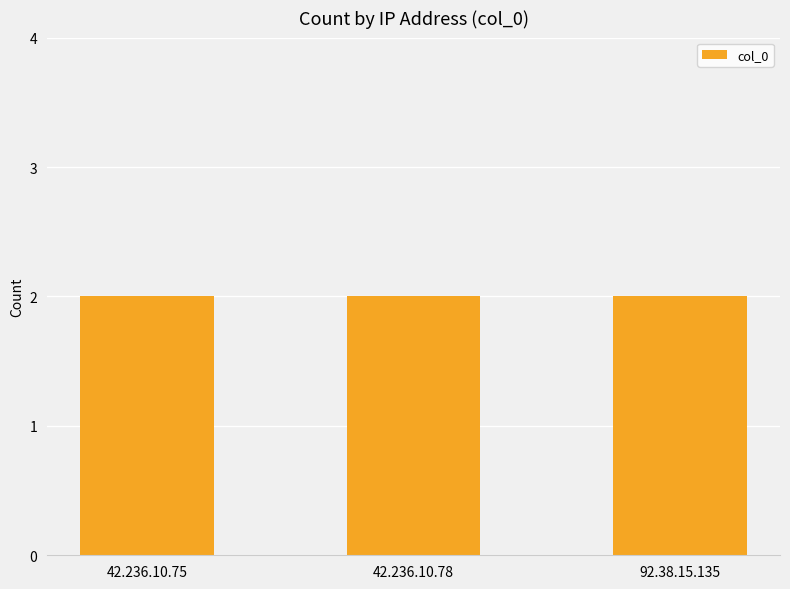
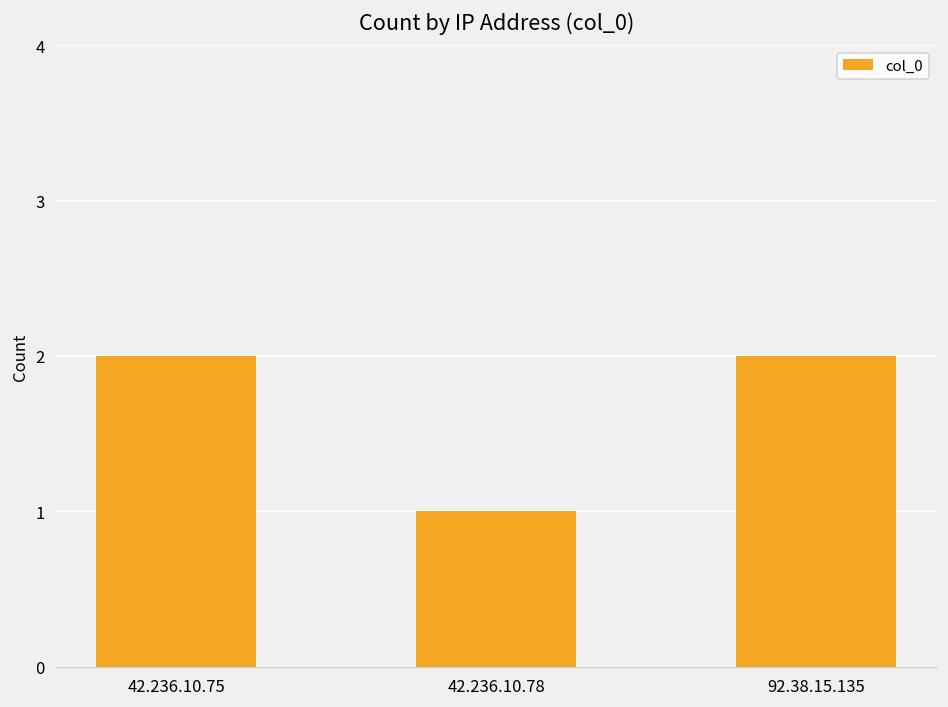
  {
    "42.236.10.75": 2,
-   "42.236.10.78": 2,
+   "42.236.10.78": 1,
    "92.38.15.135": 2
  }
